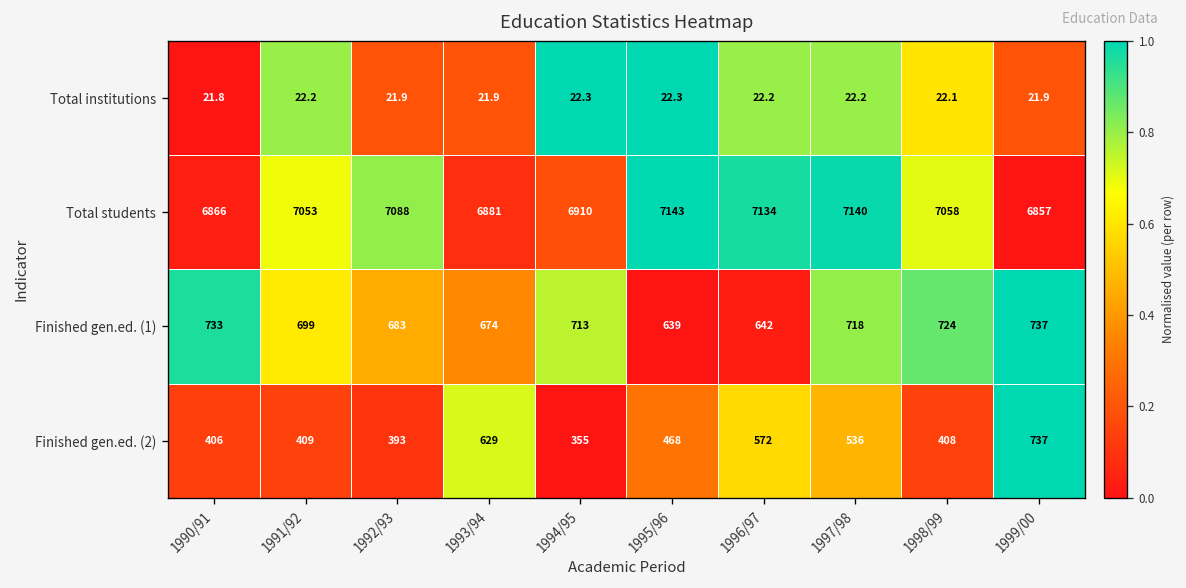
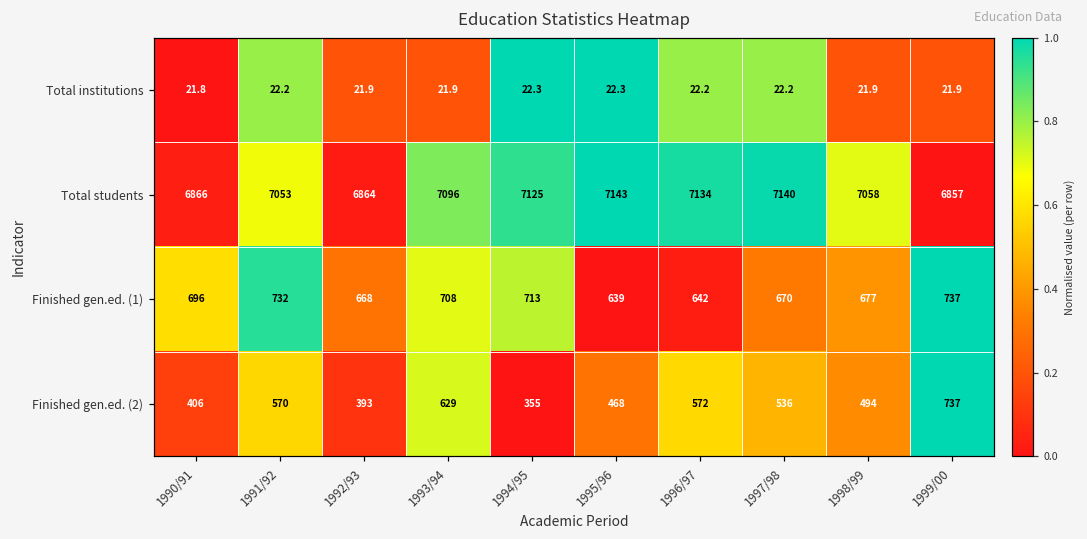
  {
    "Total institutions": {
      "1990/91": 21.8,
      "1991/92": 22.2,
      "1992/93": 21.9,
      "1993/94": 21.9,
      "1994/95": 22.3,
      "1995/96": 22.3,
      "1996/97": 22.2,
      "1997/98": 22.2,
-     "1998/99": 22.1,
+     "1998/99": 21.9,
      "1999/00": 21.9
    },
    "Total students": {
      "1990/91": 6866,
      "1991/92": 7053,
-     "1992/93": 7088,
-     "1993/94": 6881,
-     "1994/95": 6910,
+     "1992/93": 6864,
+     "1993/94": 7096,
+     "1994/95": 7125,
      "1995/96": 7143,
      "1996/97": 7134,
      "1997/98": 7140,
      "1998/99": 7058,
      "1999/00": 6857
    },
    "Finished gen.ed. (1)": {
-     "1990/91": 733,
-     "1991/92": 699,
-     "1992/93": 683,
-     "1993/94": 674,
+     "1990/91": 696,
+     "1991/92": 732,
+     "1992/93": 668,
+     "1993/94": 708,
      "1994/95": 713,
      "1995/96": 639,
      "1996/97": 642,
-     "1997/98": 718,
-     "1998/99": 724,
+     "1997/98": 670,
+     "1998/99": 677,
      "1999/00": 737
    },
    "Finished gen.ed. (2)": {
      "1990/91": 406,
-     "1991/92": 409,
+     "1991/92": 570,
      "1992/93": 393,
      "1993/94": 629,
      "1994/95": 355,
      "1995/96": 468,
      "1996/97": 572,
      "1997/98": 536,
-     "1998/99": 408,
+     "1998/99": 494,
      "1999/00": 737
    }
  }
